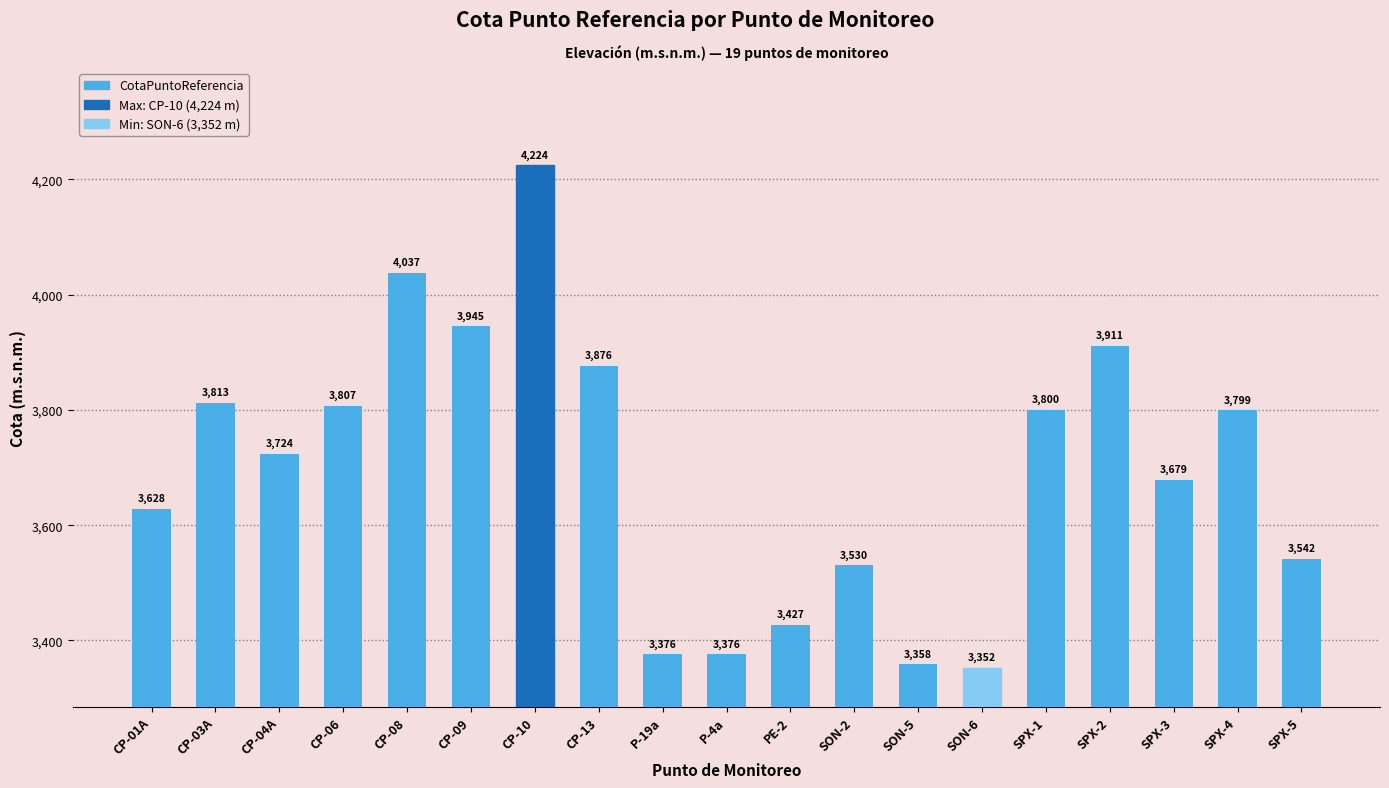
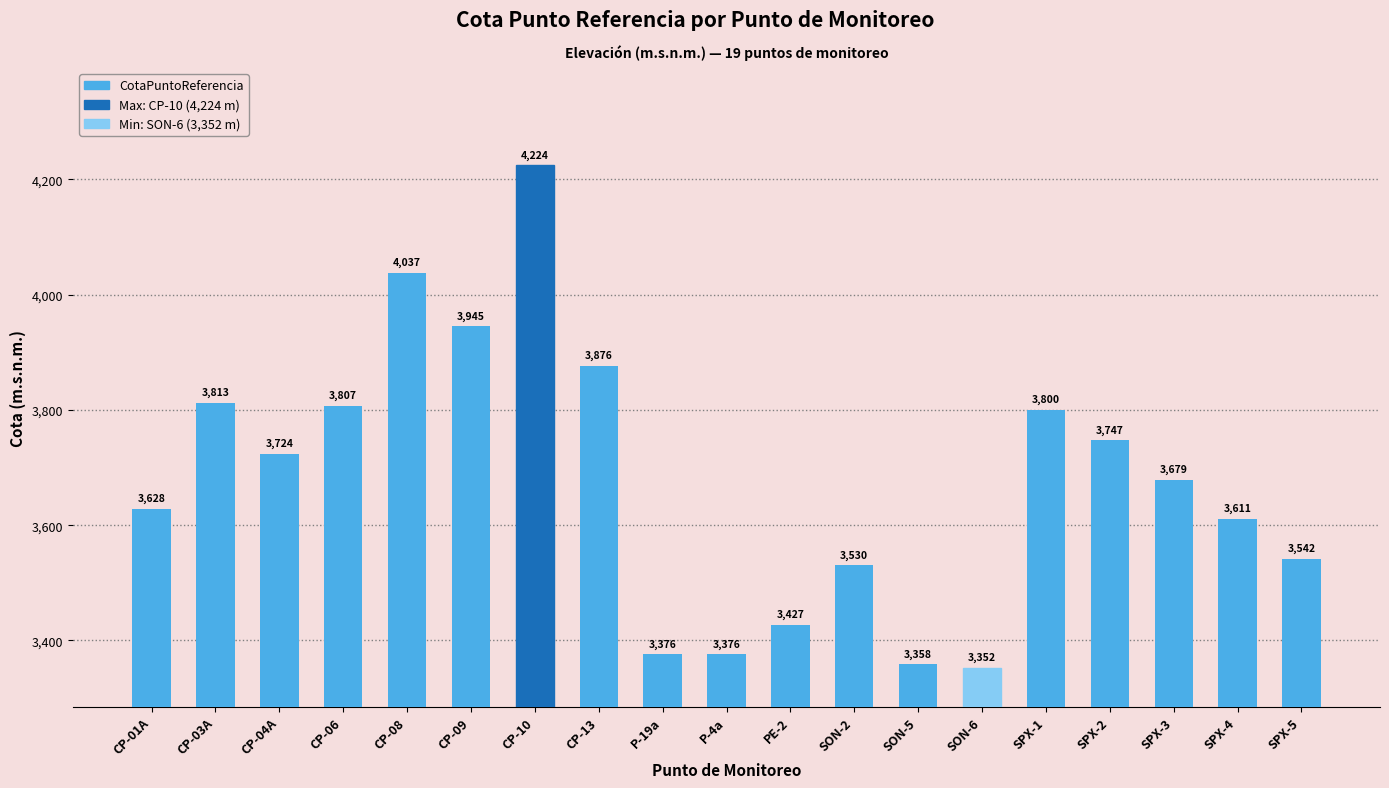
  {
    "CP-01A": "3,628",
    "CP-03A": "3,813",
    "CP-04A": "3,724",
    "CP-06": "3,807",
    "CP-08": "4,037",
    "CP-09": "3,945",
    "CP-10": "4,224",
    "CP-13": "3,876",
    "P-19a": "3,376",
    "P-4a": "3,376",
    "PE-2": "3,427",
    "SON-2": "3,530",
    "SON-5": "3,358",
    "SON-6": "3,352",
    "SPX-1": "3,800",
-   "SPX-2": "3,911",
+   "SPX-2": "3,747",
    "SPX-3": "3,679",
-   "SPX-4": "3,799",
+   "SPX-4": "3,611",
    "SPX-5": "3,542"
  }
